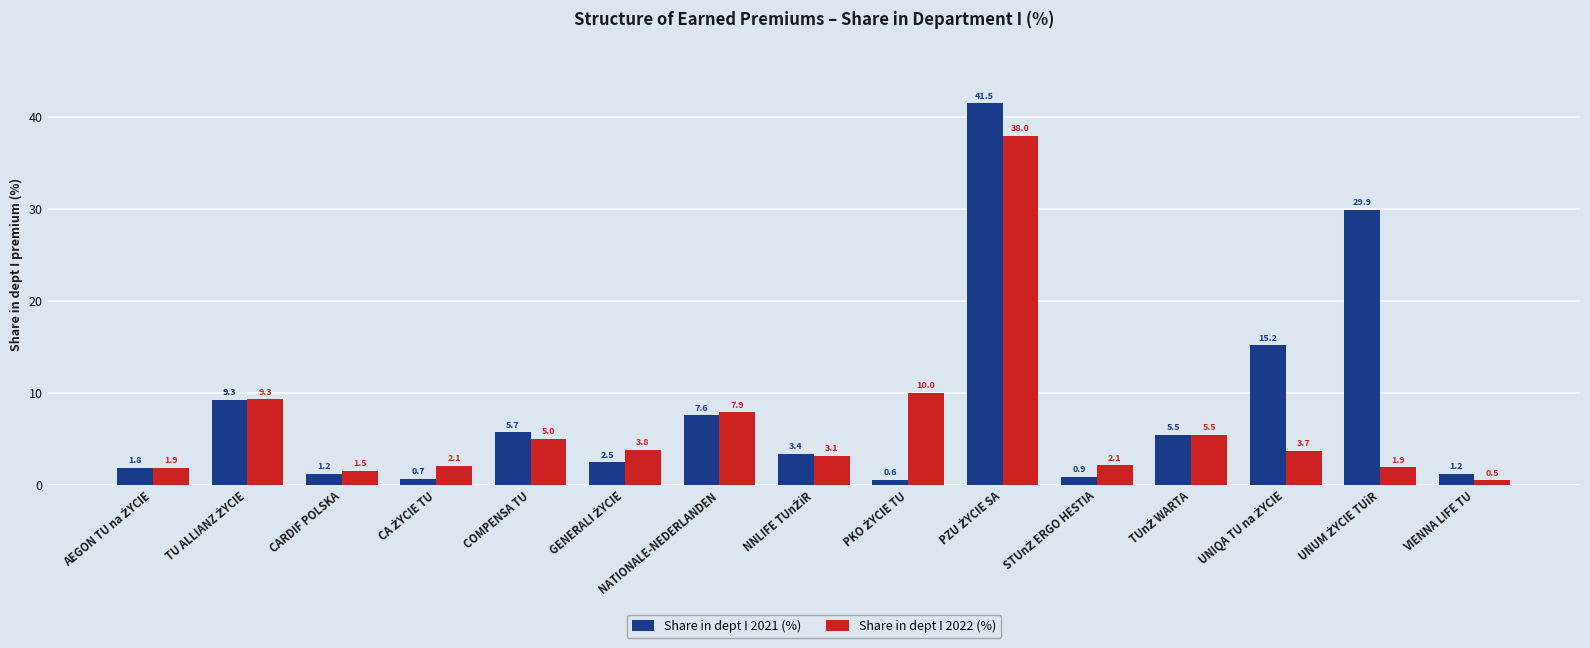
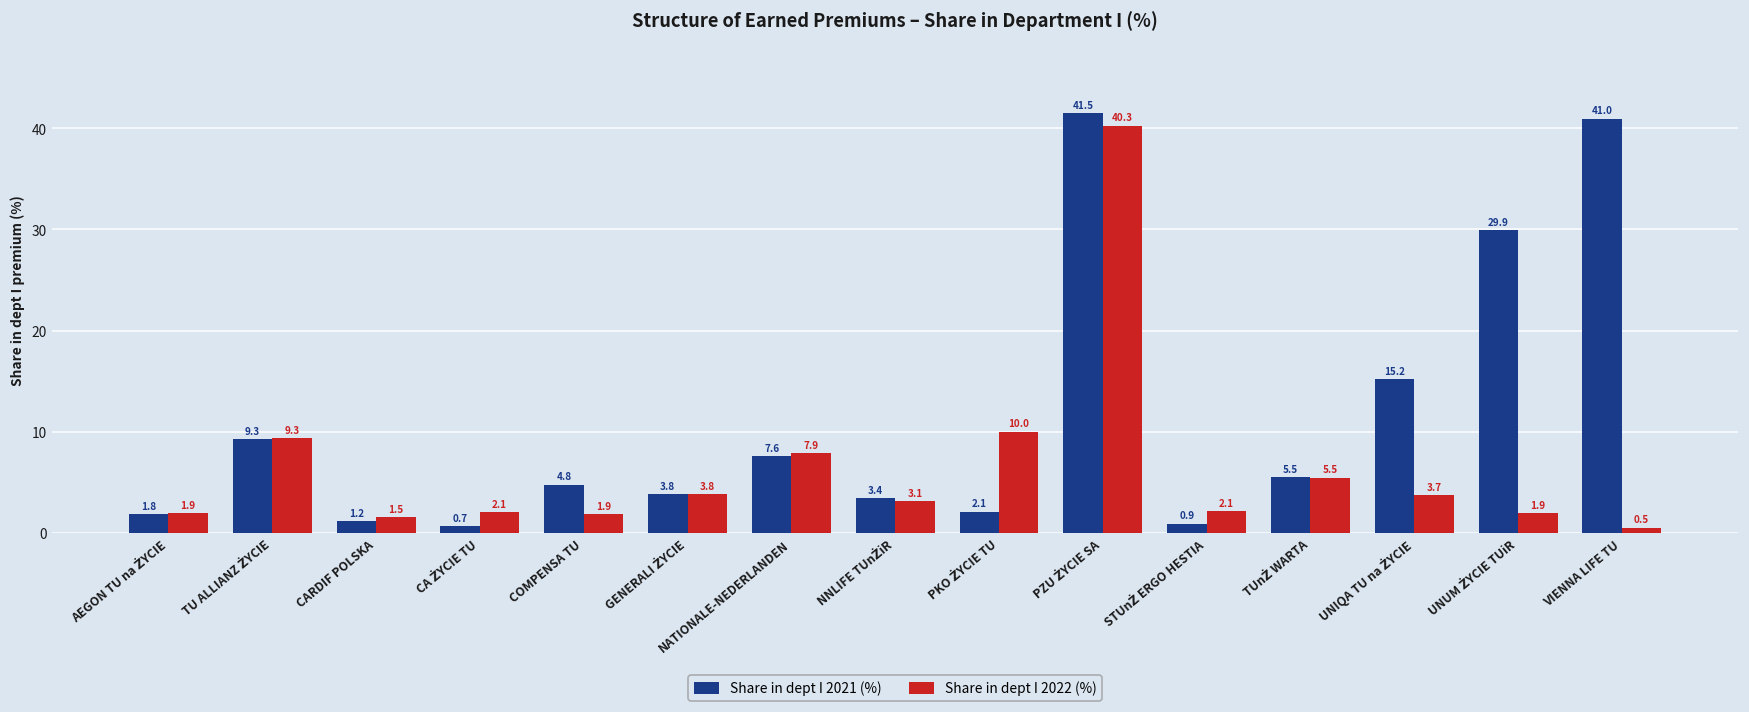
  {
    "Share in dept I 2021 (%)": {
      "AEGON TU na ŻYCIE": 1.8,
      "TU ALLIANZ ŻYCIE": 9.3,
      "CARDIF POLSKA": 1.2,
      "CA ŻYCIE TU": 0.7,
-     "COMPENSA TU": 5.7,
-     "GENERALI ŻYCIE": 2.5,
+     "COMPENSA TU": 4.8,
+     "GENERALI ŻYCIE": 3.8,
      "NATIONALE-NEDERLANDEN": 7.6,
      "NNLIFE TUnŻiR": 3.4,
-     "PKO ŻYCIE TU": 0.6,
+     "PKO ŻYCIE TU": 2.1,
      "PZU ŻYCIE SA": 41.5,
      "STUnŻ ERGO HESTIA": 0.9,
      "TUnŻ WARTA": 5.5,
      "UNIQA TU na ŻYCIE": 15.2,
      "UNUM ŻYCIE TUiR": 29.9,
-     "VIENNA LIFE TU": 1.2
+     "VIENNA LIFE TU": 41.0
    },
    "Share in dept I 2022 (%)": {
      "AEGON TU na ŻYCIE": 1.9,
      "TU ALLIANZ ŻYCIE": 9.3,
      "CARDIF POLSKA": 1.5,
      "CA ŻYCIE TU": 2.1,
-     "COMPENSA TU": 5.0,
+     "COMPENSA TU": 1.9,
      "GENERALI ŻYCIE": 3.8,
      "NATIONALE-NEDERLANDEN": 7.9,
      "NNLIFE TUnŻiR": 3.1,
      "PKO ŻYCIE TU": 10.0,
-     "PZU ŻYCIE SA": 38.0,
+     "PZU ŻYCIE SA": 40.3,
      "STUnŻ ERGO HESTIA": 2.1,
      "TUnŻ WARTA": 5.5,
      "UNIQA TU na ŻYCIE": 3.7,
      "UNUM ŻYCIE TUiR": 1.9,
      "VIENNA LIFE TU": 0.5
    }
  }
